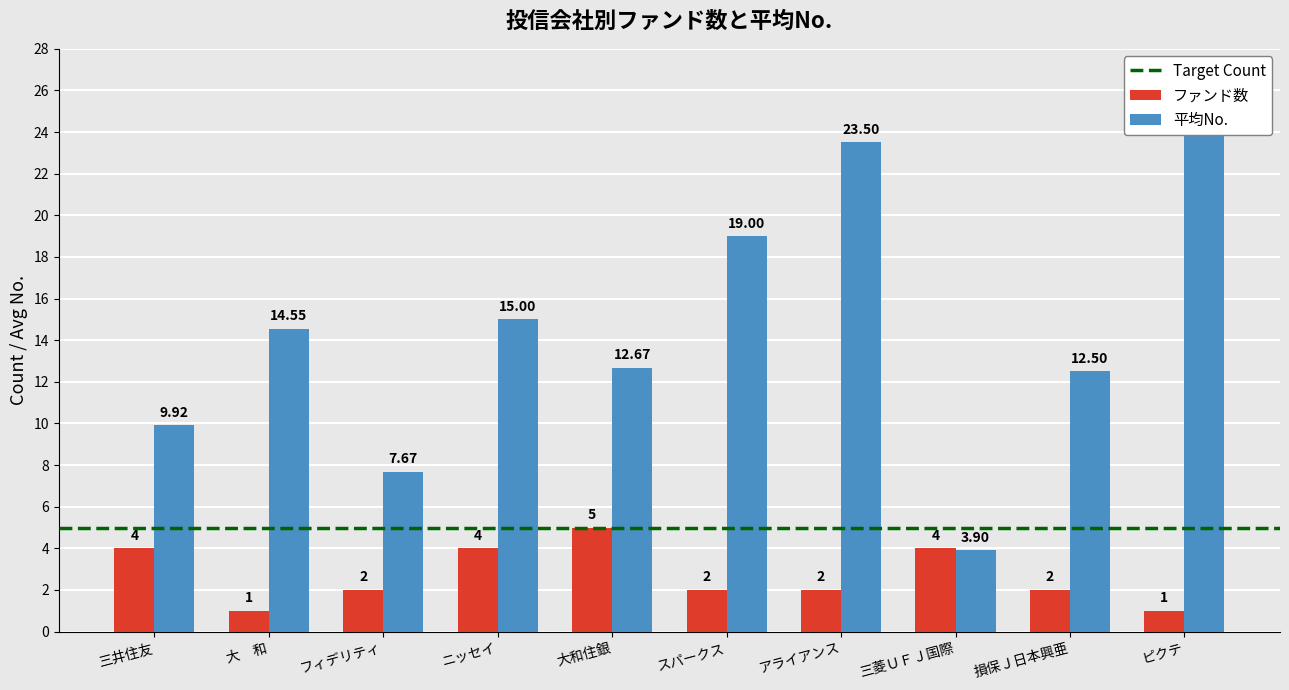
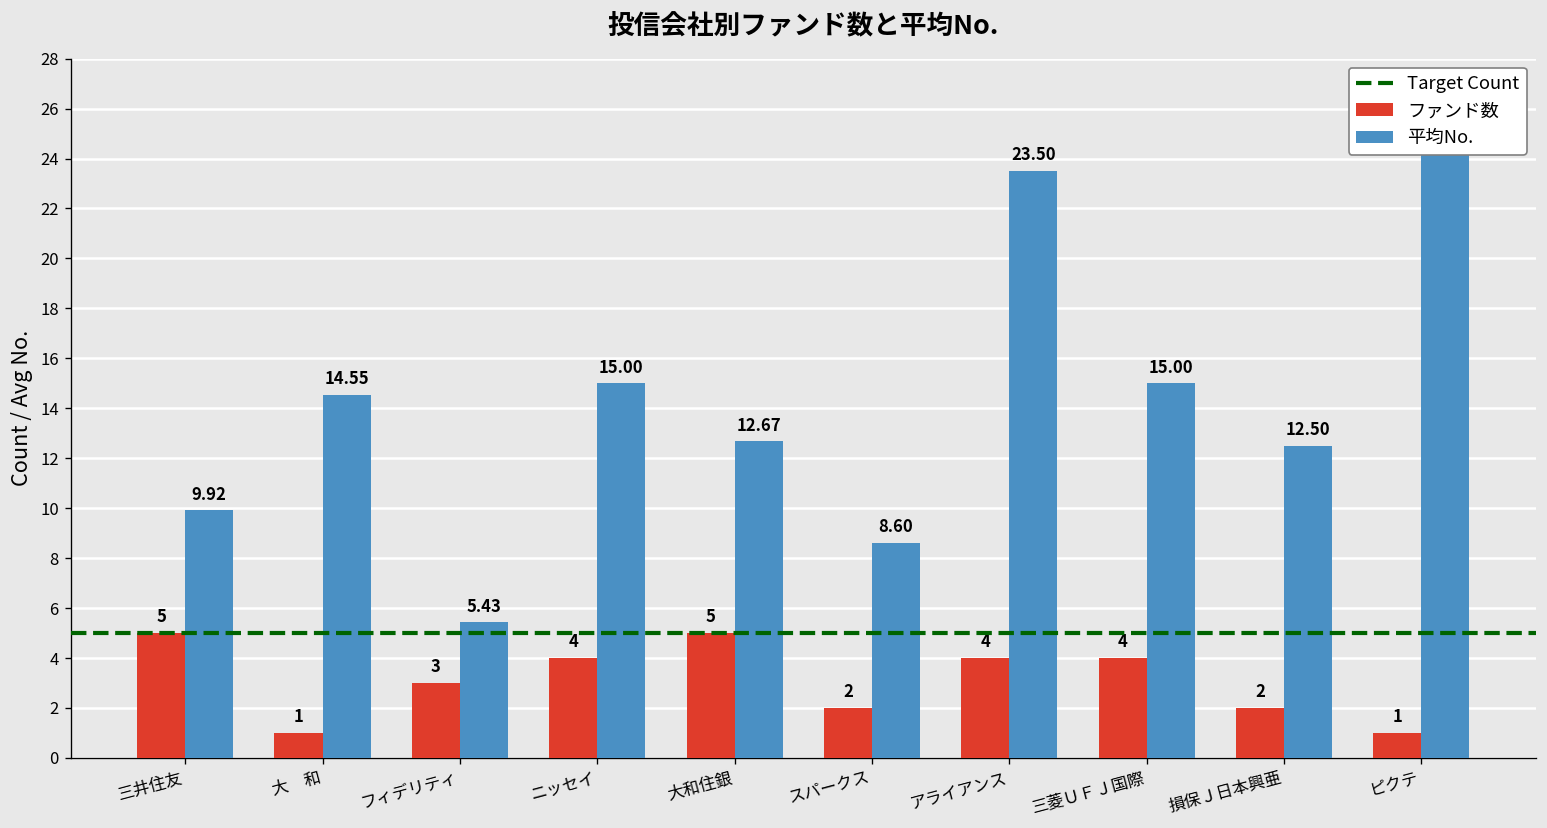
  {
    "ファンド数": {
-     "三井住友": 4,
+     "三井住友": 5,
      "大 和": 1,
-     "フィデリティ": 2,
+     "フィデリティ": 3,
      "ニッセイ": 4,
      "大和住銀": 5,
      "スパークス": 2,
-     "アライアンス": 2,
+     "アライアンス": 4,
      "三菱ＵＦＪ国際": 4,
      "損保Ｊ日本興亜": 2,
      "ピクテ": 1
    },
    "平均No.": {
      "三井住友": 9.92,
      "大 和": 14.55,
-     "フィデリティ": 7.67,
+     "フィデリティ": 5.43,
      "ニッセイ": 15.00,
      "大和住銀": 12.67,
-     "スパークス": 19.00,
+     "スパークス": 8.60,
      "アライアンス": 23.50,
-     "三菱ＵＦＪ国際": 3.90,
+     "三菱ＵＦＪ国際": 15.00,
      "損保Ｊ日本興亜": 12.50
    }
  }
